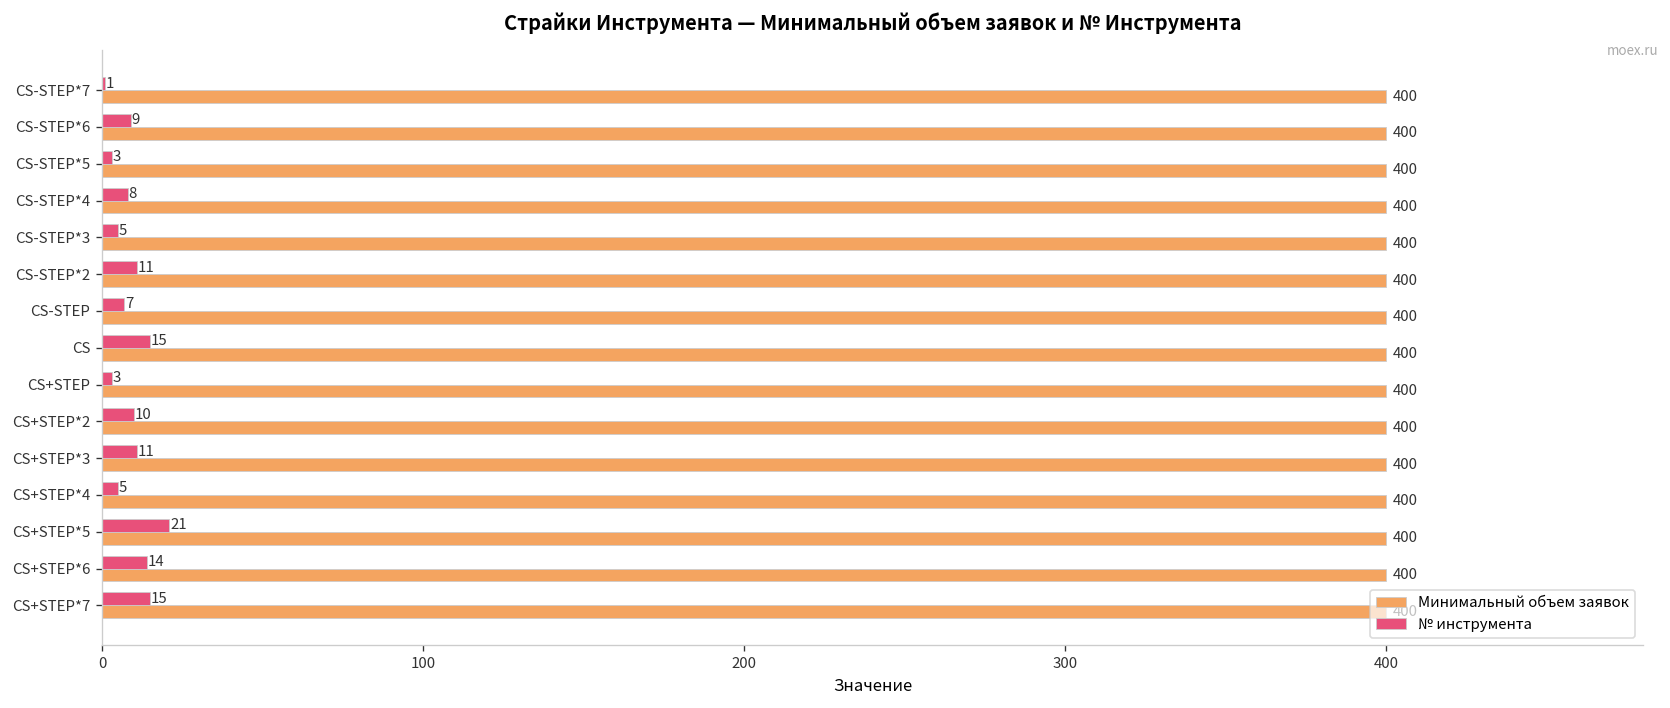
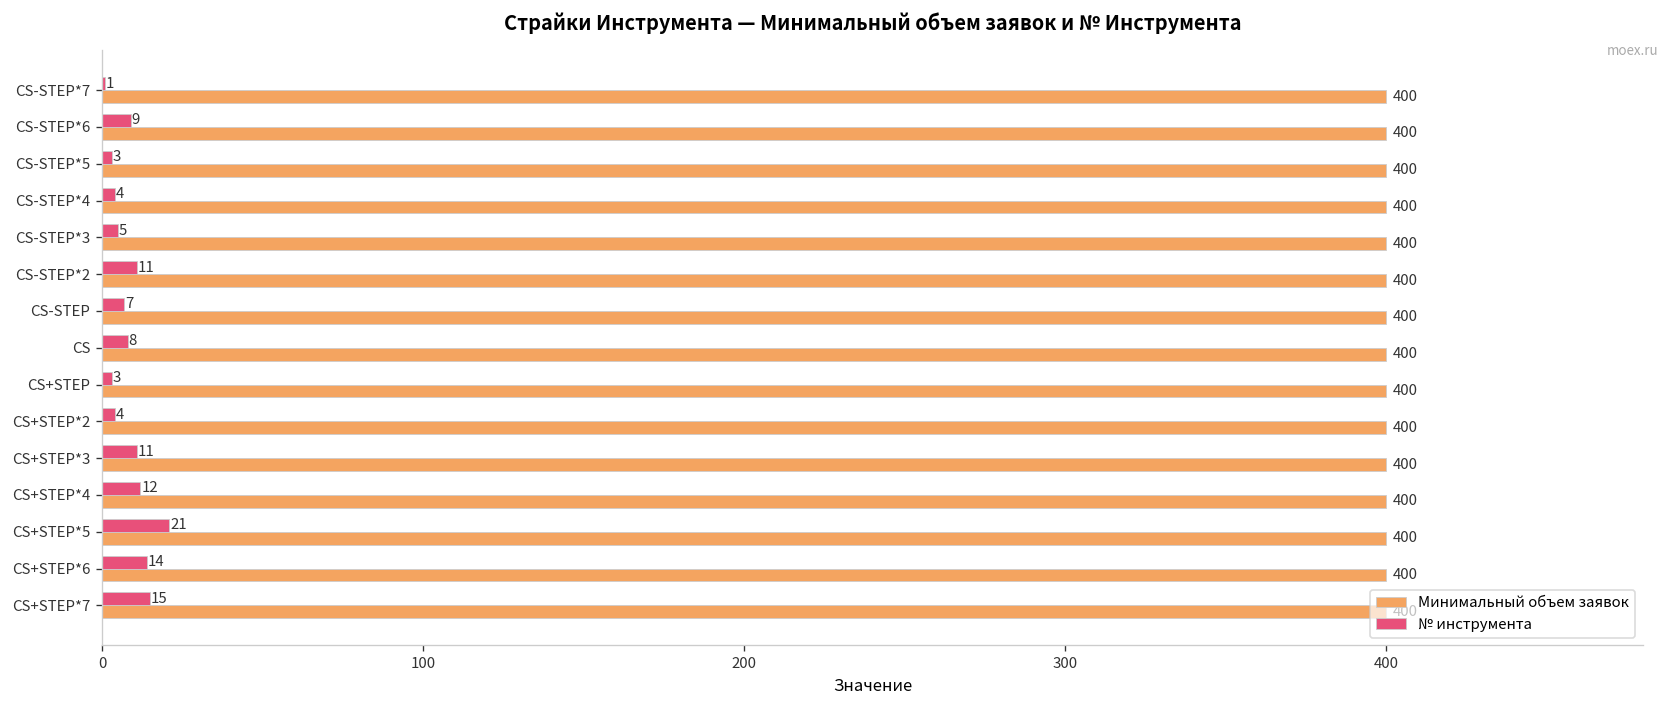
  {
    "Минимальный объем заявок": {
      "CS-STEP*7": 400,
      "CS-STEP*6": 400,
      "CS-STEP*5": 400,
      "CS-STEP*4": 400,
      "CS-STEP*3": 400,
      "CS-STEP*2": 400,
      "CS-STEP": 400,
      "CS": 400,
      "CS+STEP": 400,
      "CS+STEP*2": 400,
      "CS+STEP*3": 400,
      "CS+STEP*4": 400,
      "CS+STEP*5": 400,
      "CS+STEP*6": 400
    },
    "№ инструмента": {
      "CS-STEP*7": 1,
      "CS-STEP*6": 9,
      "CS-STEP*5": 3,
-     "CS-STEP*4": 8,
+     "CS-STEP*4": 4,
      "CS-STEP*3": 5,
      "CS-STEP*2": 11,
      "CS-STEP": 7,
-     "CS": 15,
+     "CS": 8,
      "CS+STEP": 3,
-     "CS+STEP*2": 10,
+     "CS+STEP*2": 4,
      "CS+STEP*3": 11,
-     "CS+STEP*4": 5,
+     "CS+STEP*4": 12,
      "CS+STEP*5": 21,
      "CS+STEP*6": 14,
      "CS+STEP*7": 15
    }
  }
